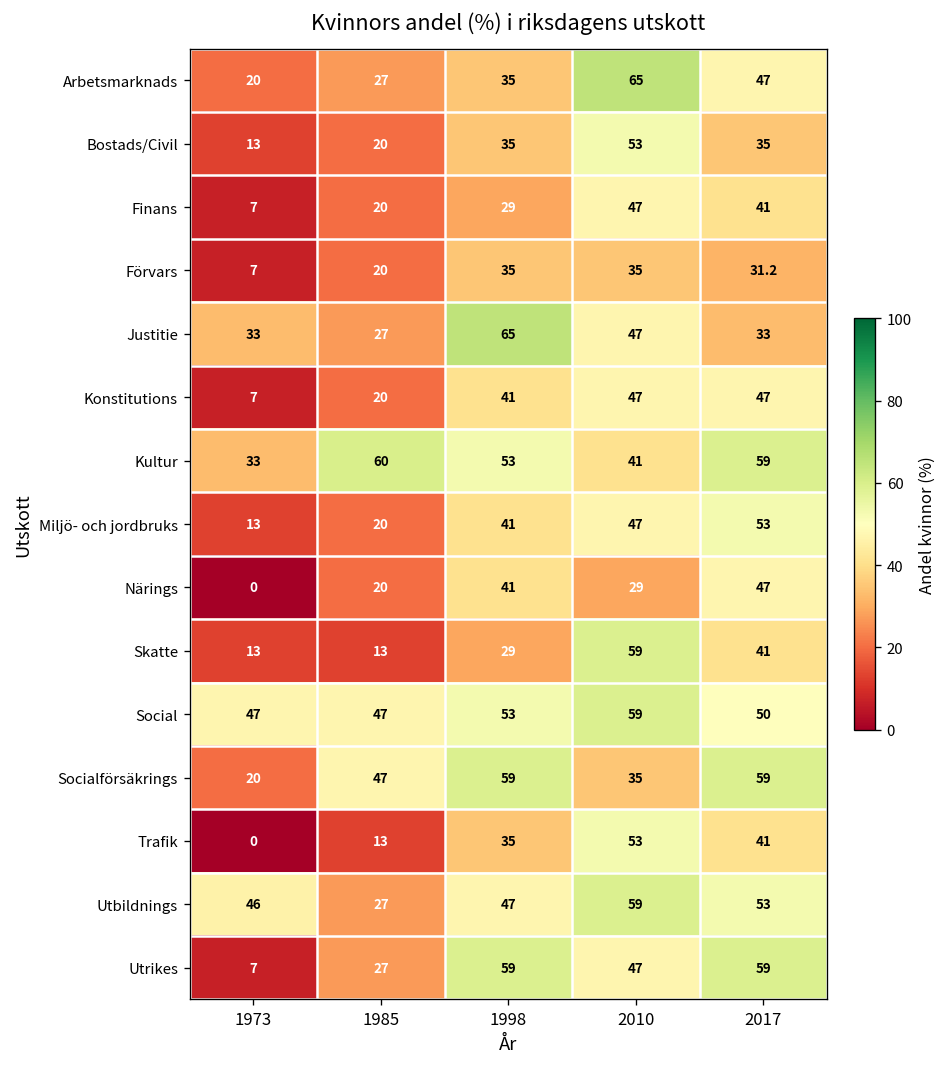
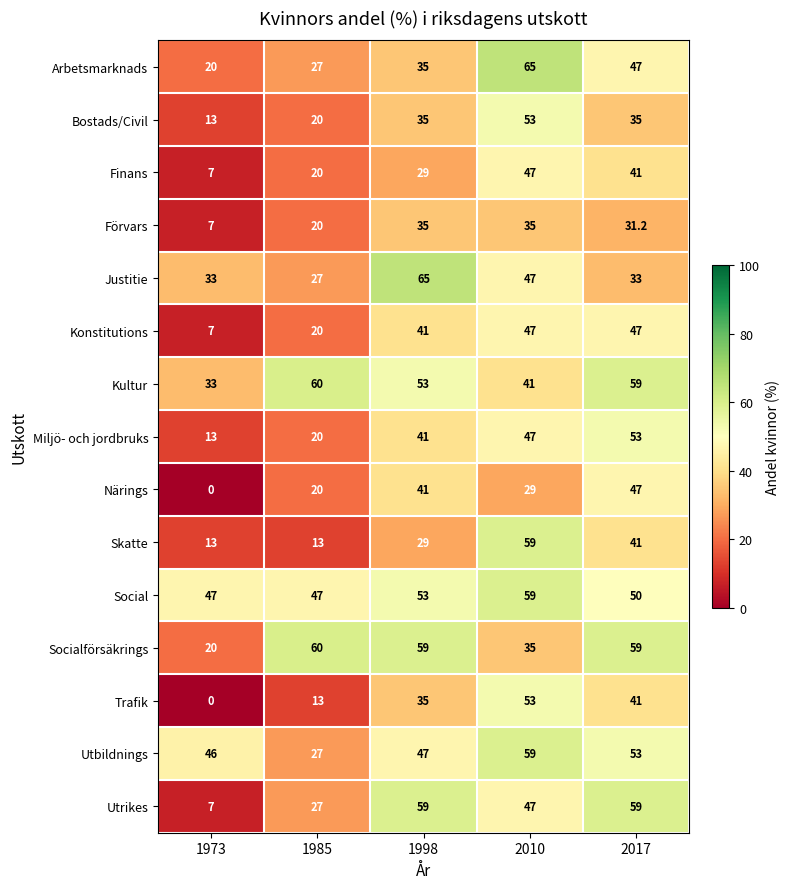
  {
    "Arbetsmarknads": {
      "1973": 20,
      "1985": 27,
      "1998": 35,
      "2010": 65,
      "2017": 47
    },
    "Bostads/Civil": {
      "1973": 13,
      "1985": 20,
      "1998": 35,
      "2010": 53,
      "2017": 35
    },
    "Finans": {
      "1973": 7,
      "1985": 20,
      "1998": 29,
      "2010": 47,
      "2017": 41
    },
    "Förvars": {
      "1973": 7,
      "1985": 20,
      "1998": 35,
      "2010": 35,
      "2017": 31.2
    },
    "Justitie": {
      "1973": 33,
      "1985": 27,
      "1998": 65,
      "2010": 47,
      "2017": 33
    },
    "Konstitutions": {
      "1973": 7,
      "1985": 20,
      "1998": 41,
      "2010": 47,
      "2017": 47
    },
    "Kultur": {
      "1973": 33,
      "1985": 60,
      "1998": 53,
      "2010": 41,
      "2017": 59
    },
    "Miljö- och jordbruks": {
      "1973": 13,
      "1985": 20,
      "1998": 41,
      "2010": 47,
      "2017": 53
    },
    "Närings": {
      "1973": 0,
      "1985": 20,
      "1998": 41,
      "2010": 29,
      "2017": 47
    },
    "Skatte": {
      "1973": 13,
      "1985": 13,
      "1998": 29,
      "2010": 59,
      "2017": 41
    },
    "Social": {
      "1973": 47,
      "1985": 47,
      "1998": 53,
      "2010": 59,
      "2017": 50
    },
    "Socialförsäkrings": {
      "1973": 20,
-     "1985": 47,
+     "1985": 60,
      "1998": 59,
      "2010": 35,
      "2017": 59
    },
    "Trafik": {
      "1973": 0,
      "1985": 13,
      "1998": 35,
      "2010": 53,
      "2017": 41
    },
    "Utbildnings": {
      "1973": 46,
      "1985": 27,
      "1998": 47,
      "2010": 59,
      "2017": 53
    },
    "Utrikes": {
      "1973": 7,
      "1985": 27,
      "1998": 59,
      "2010": 47,
      "2017": 59
    }
  }
